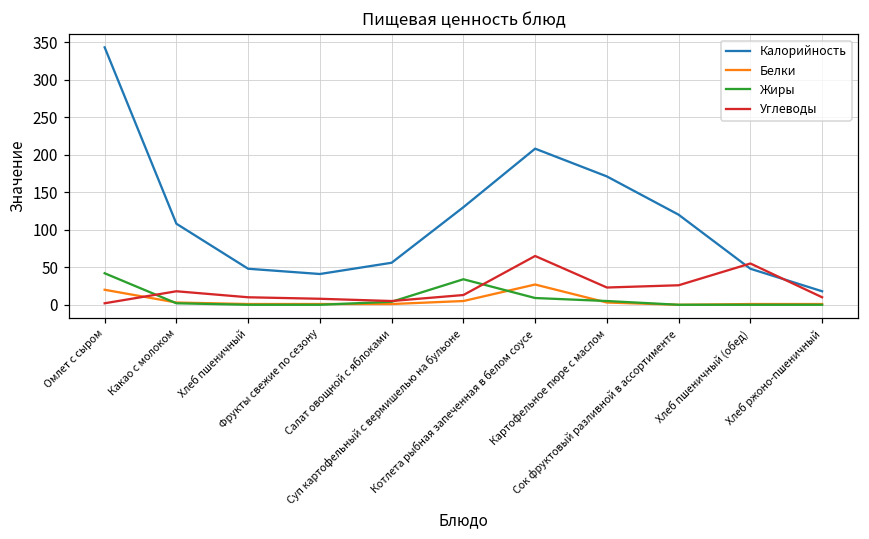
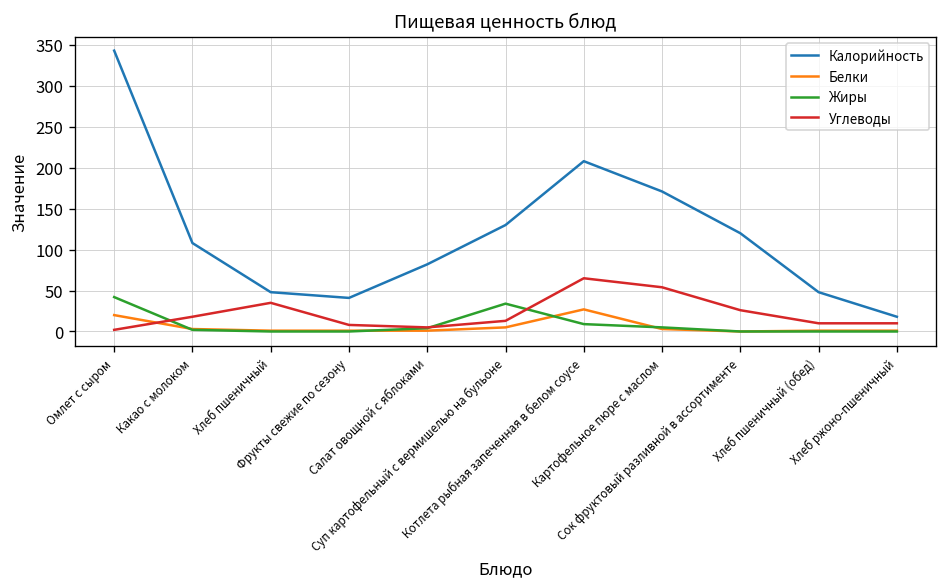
  {
    "Калорийность": {
      "Омлет с сыром": 340,
      "Какао с молоком": 110,
      "Хлеб пшеничный": 50,
      "Фрукты свежие по сезону": 40,
-     "Салат овощной с яблоками": 60,
+     "Салат овощной с яблоками": 80,
      "Суп картофельный с вермишелью на бульоне": 130,
      "Котлета рыбная запеченная в белом соусе": 210,
      "Картофельное пюре с маслом": 170,
      "Сок фруктовый разливной в ассортименте": 120,
      "Хлеб пшеничный (обед)": 50,
      "Хлеб ржоно-пшеничный": 20
    },
    "Белки": {
      "Омлет с сыром": 20,
      "Суп картофельный с вермишелью на бульоне": 10,
      "Котлета рыбная запеченная в белом соусе": 30
    },
    "Жиры": {
      "Омлет с сыром": 40,
      "Суп картофельный с вермишелью на бульоне": 30,
      "Котлета рыбная запеченная в белом соусе": 10
    },
    "Углеводы": {
      "Омлет с сыром": 0,
      "Какао с молоком": 20,
-     "Хлеб пшеничный": 10,
+     "Хлеб пшеничный": 40,
      "Фрукты свежие по сезону": 10,
      "Суп картофельный с вермишелью на бульоне": 10,
      "Котлета рыбная запеченная в белом соусе": 70,
-     "Картофельное пюре с маслом": 20,
+     "Картофельное пюре с маслом": 50,
      "Сок фруктовый разливной в ассортименте": 30,
-     "Хлеб пшеничный (обед)": 60,
+     "Хлеб пшеничный (обед)": 10,
      "Хлеб ржоно-пшеничный": 10
    }
  }
